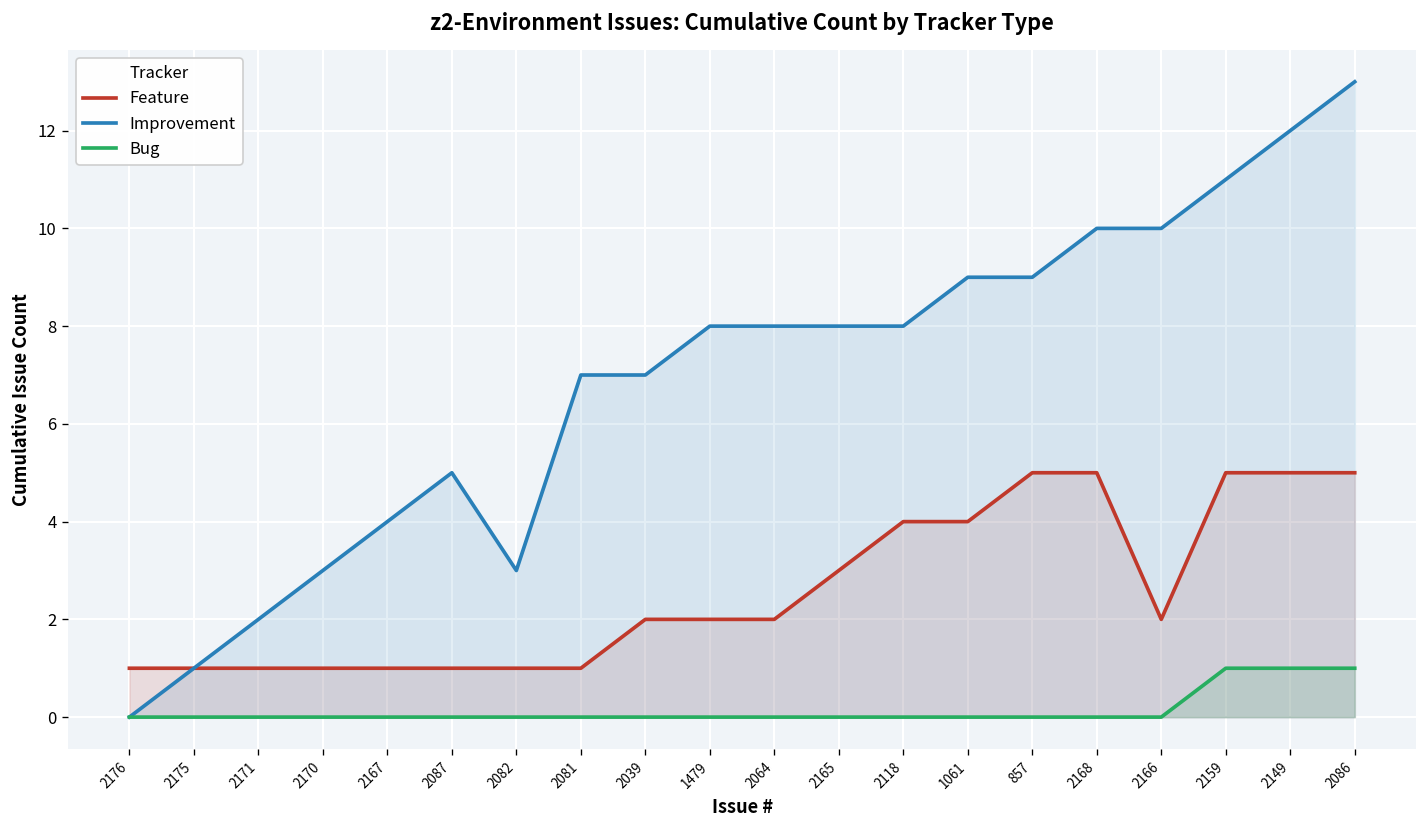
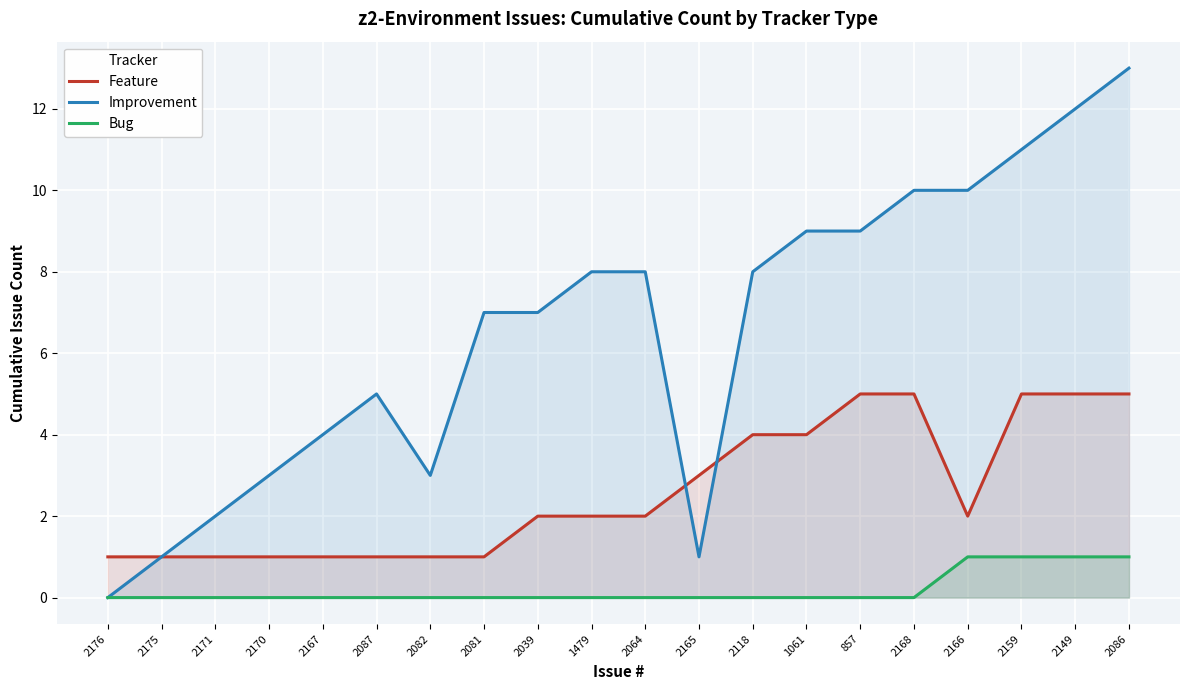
  {
    "Feature": {
      "2176": 1,
      "2171": 1,
      "2170": 1,
      "2167": 1,
      "2087": 1,
      "2082": 1,
      "2081": 1,
      "2039": 2,
      "1479": 2,
      "2064": 2,
      "2165": 3,
      "2118": 4,
      "1061": 4,
      "857": 5,
      "2168": 5,
      "2166": 2,
      "2159": 5,
      "2149": 5,
      "2086": 5
    },
    "Improvement": {
      "2171": 2,
      "2170": 3,
      "2167": 4,
      "2087": 5,
      "2082": 3,
      "2081": 7,
      "2039": 7,
      "1479": 8,
      "2064": 8,
-     "2165": 8,
+     "2165": 1,
      "2118": 8,
      "1061": 9,
      "857": 9,
      "2168": 10,
      "2166": 10,
      "2159": 11,
      "2149": 12,
      "2086": 13
    },
    "Bug": {
      "2175": 0,
      "2171": 0,
      "2170": 0,
      "2167": 0,
      "2087": 0,
      "2082": 0,
      "2081": 0,
      "2039": 0,
      "1479": 0,
      "2064": 0,
      "2165": 0,
      "2118": 0,
      "1061": 0,
      "857": 0,
      "2168": 0,
-     "2166": 0,
+     "2166": 1,
      "2159": 1,
      "2149": 1,
      "2086": 1
    }
  }
